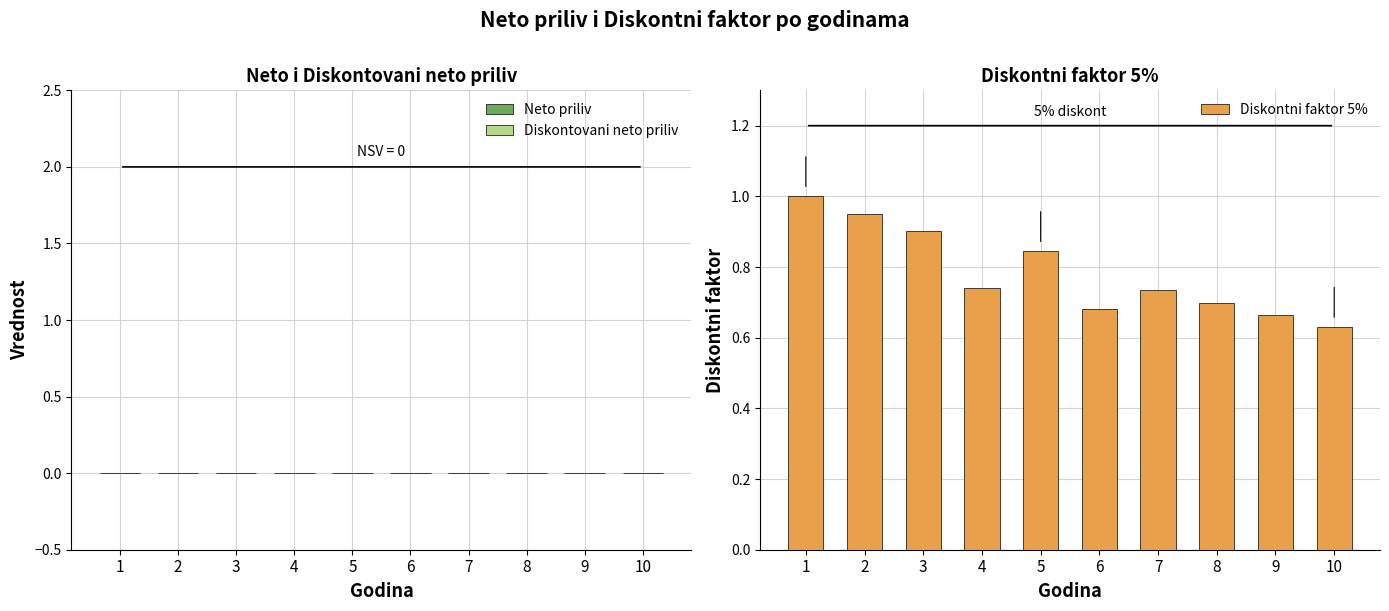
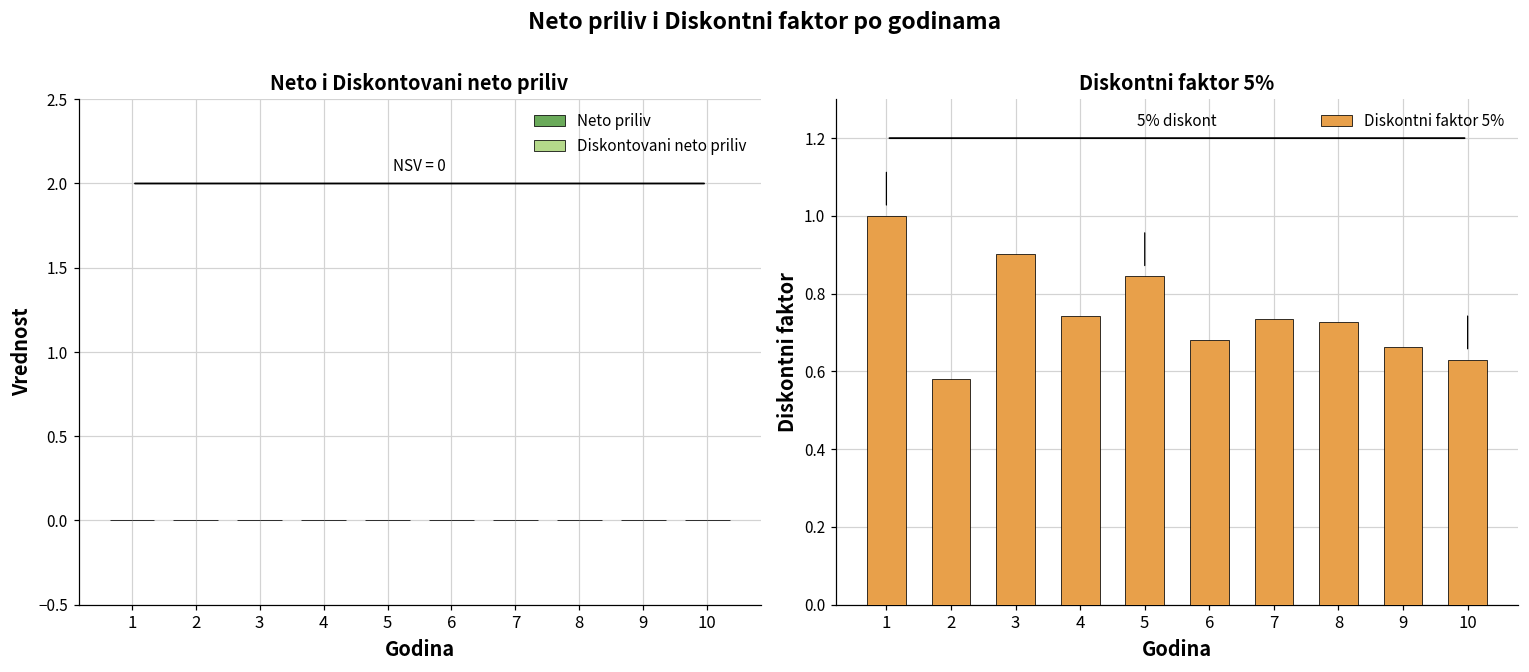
  {
    "Neto i Diskontovani neto priliv": {
      "Neto priliv": {
        "1": 0.00,
        "2": 0.00,
        "3": 0.00,
        "4": 0.00,
        "5": 0.00,
        "6": 0.00,
        "7": 0.00,
        "8": 0.00,
        "9": 0.00,
        "10": 0.00
      },
      "Diskontovani neto priliv": {
        "1": 0.00,
        "2": 0.00,
        "3": 0.00,
        "4": 0.00,
        "5": 0.00,
        "6": 0.00,
        "7": 0.00,
        "8": 0.00,
        "9": 0.00,
        "10": 0.00
      }
    },
    "Diskontni faktor 5%": {
      "1": 1.00,
-     "2": 0.95,
+     "2": 0.58,
      "3": 0.90,
      "4": 0.74,
      "5": 0.84,
      "6": 0.68,
      "7": 0.74,
-     "8": 0.70,
+     "8": 0.73,
      "9": 0.66,
      "10": 0.63
    }
  }
